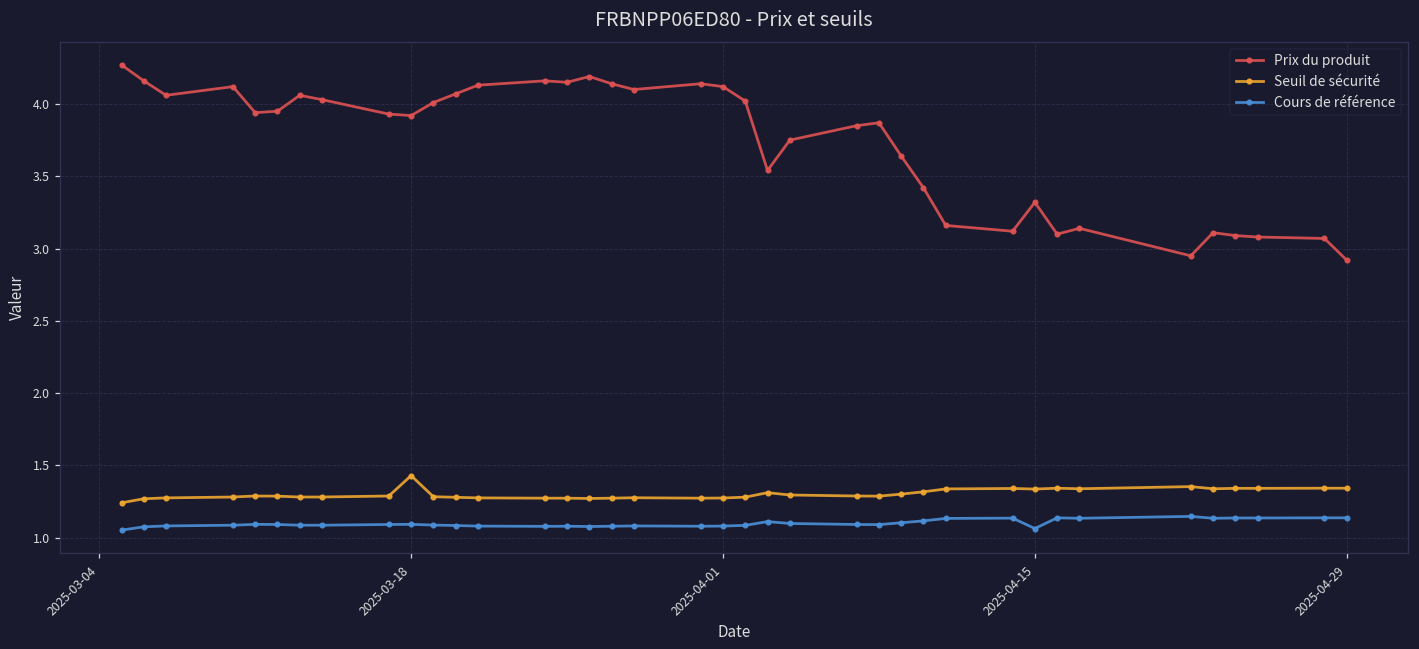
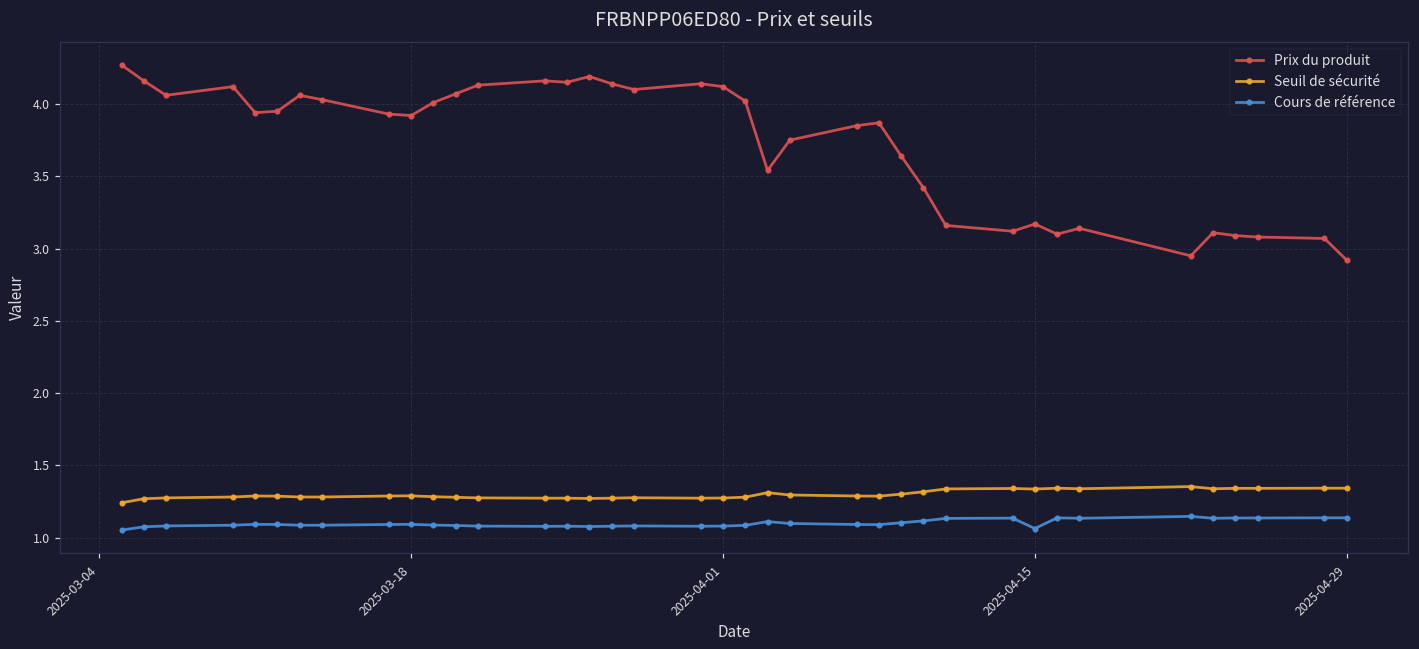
  {
    "Prix du produit": {
      "2025-03-18": 3.92,
      "2025-04-01": 4.12,
-     "2025-04-15": 3.32,
+     "2025-04-15": 3.17,
      "2025-04-29": 2.92
    },
    "Seuil de sécurité": {
-     "2025-03-18": 1.43,
+     "2025-03-18": 1.29,
      "2025-04-01": 1.28,
      "2025-04-15": 1.34,
      "2025-04-29": 1.34
    },
    "Cours de référence": {
      "2025-03-18": 1.09,
      "2025-04-01": 1.08,
      "2025-04-15": 1.06,
      "2025-04-29": 1.14
    }
  }
